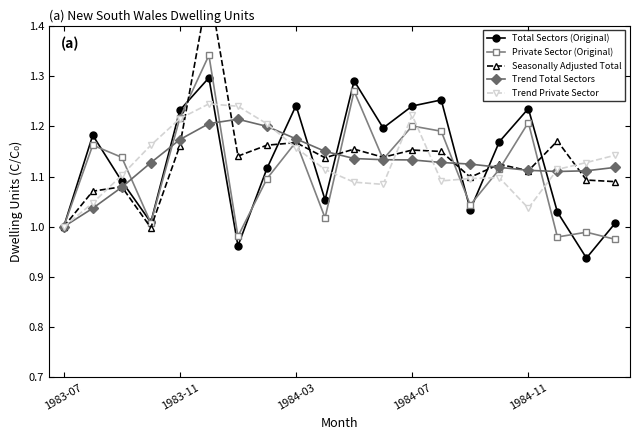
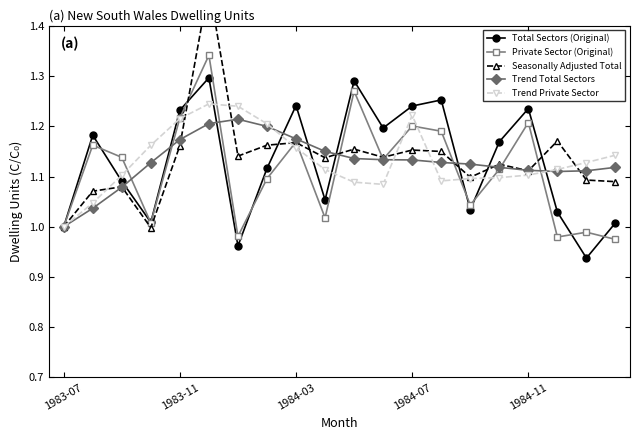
  {
    "Trend Private Sector": {
      "1984-03": 1.16,
      "1984-07": 1.22,
-     "1984-11": 1.04
+     "1984-11": 1.10
    }
  }
